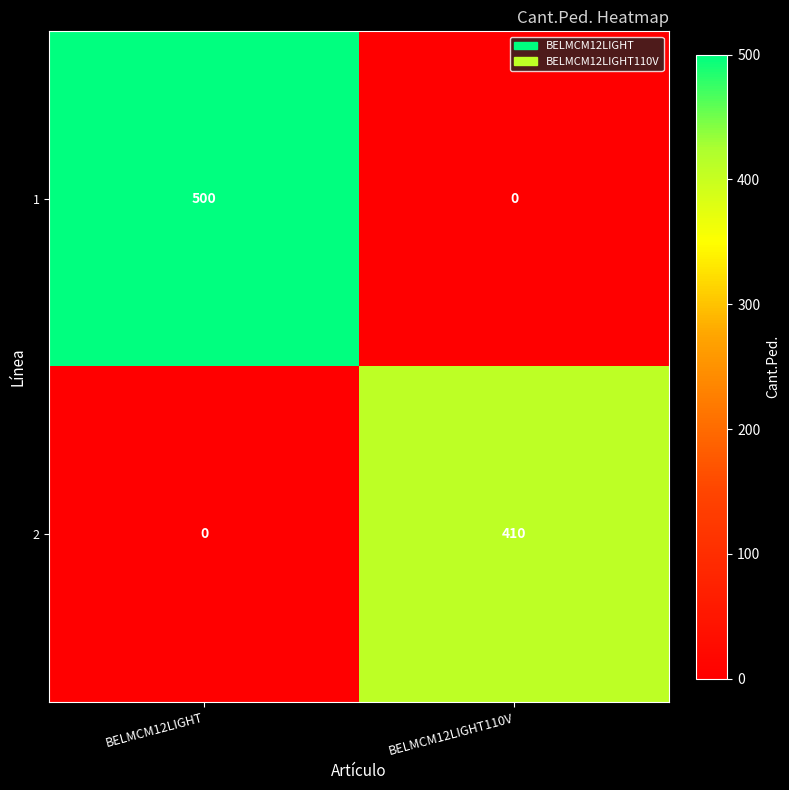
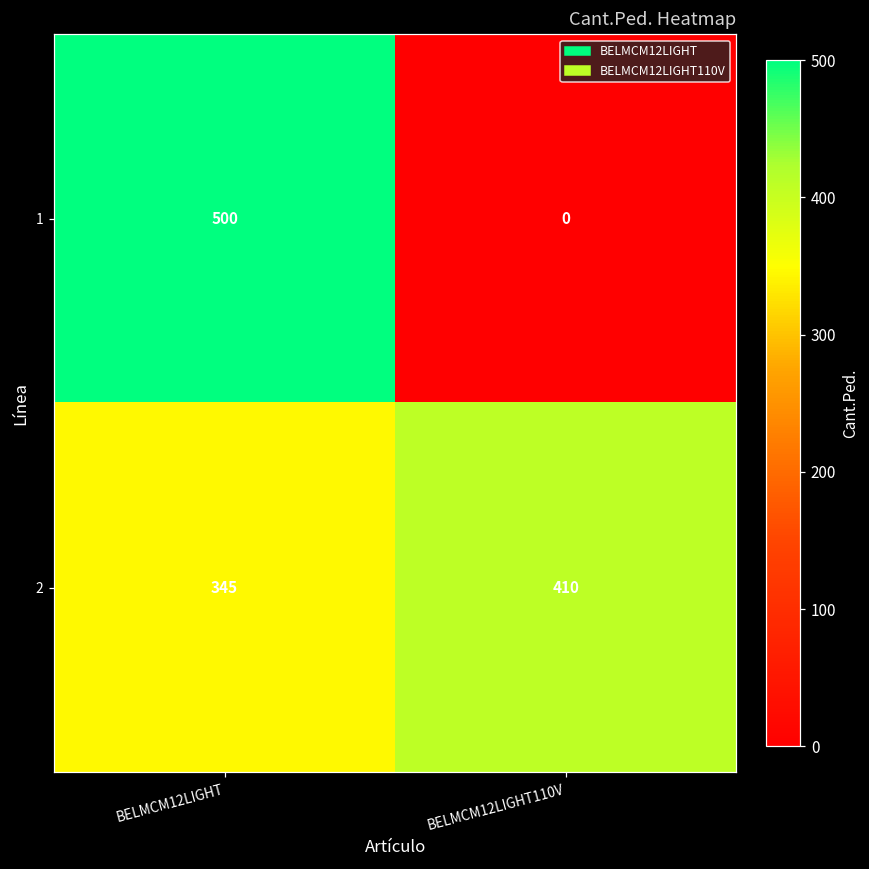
  {
    "1": {
      "BELMCM12LIGHT": 500,
      "BELMCM12LIGHT110V": 0
    },
    "2": {
-     "BELMCM12LIGHT": 0,
+     "BELMCM12LIGHT": 345,
      "BELMCM12LIGHT110V": 410
    }
  }
